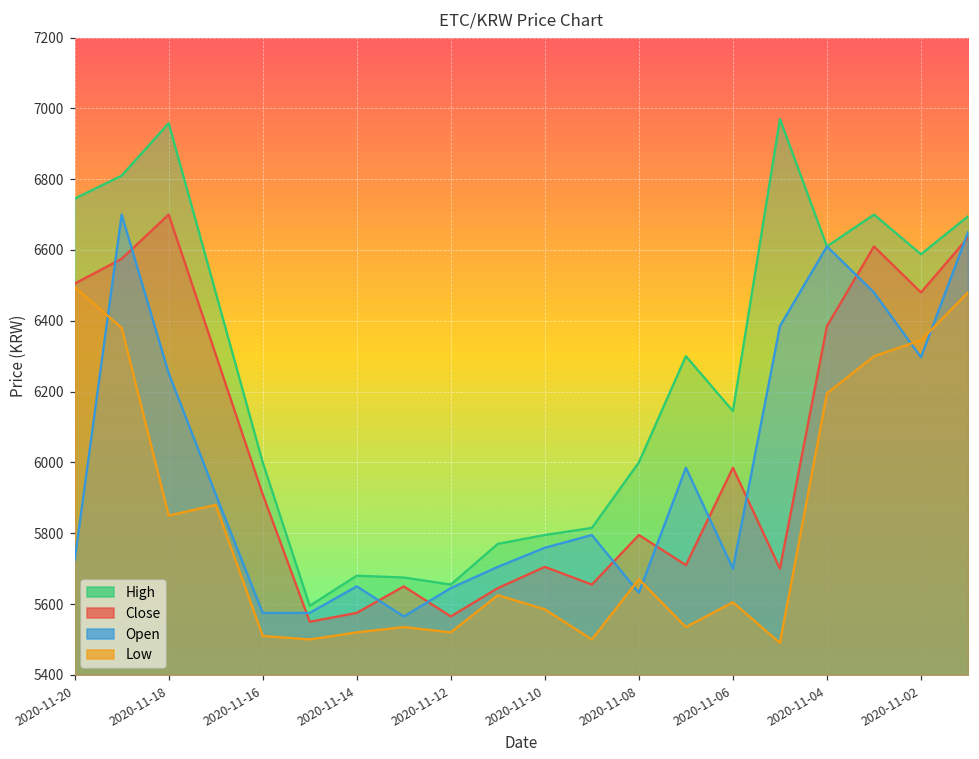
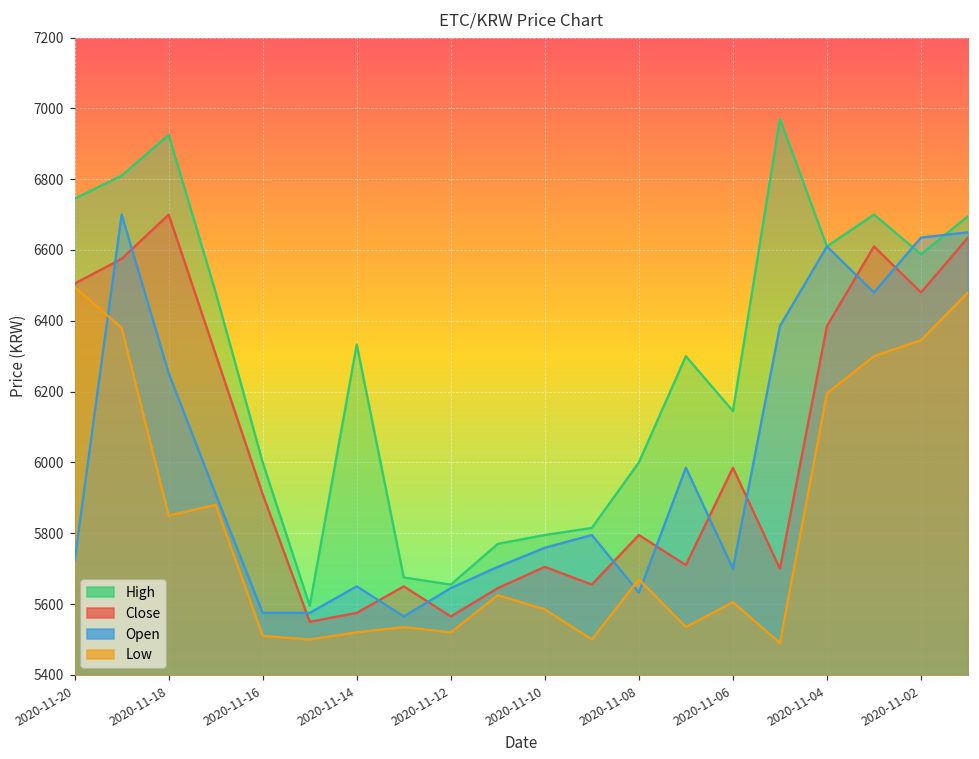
  {
    "High": {
      "2020-11-20": 6750,
-     "2020-11-18": 6960,
+     "2020-11-18": 6930,
      "2020-11-16": 6000,
-     "2020-11-14": 5680,
+     "2020-11-14": 6330,
      "2020-11-12": 5660,
      "2020-11-10": 5800,
      "2020-11-08": 6000,
      "2020-11-06": 6150,
      "2020-11-02": 6590
    },
    "Open": {
      "2020-11-20": 5720,
      "2020-11-18": 6250,
      "2020-11-16": 5580,
      "2020-11-14": 5650,
      "2020-11-12": 5650,
      "2020-11-10": 5760,
      "2020-11-08": 5630,
      "2020-11-06": 5700,
-     "2020-11-02": 6300
+     "2020-11-02": 6640
    }
  }
